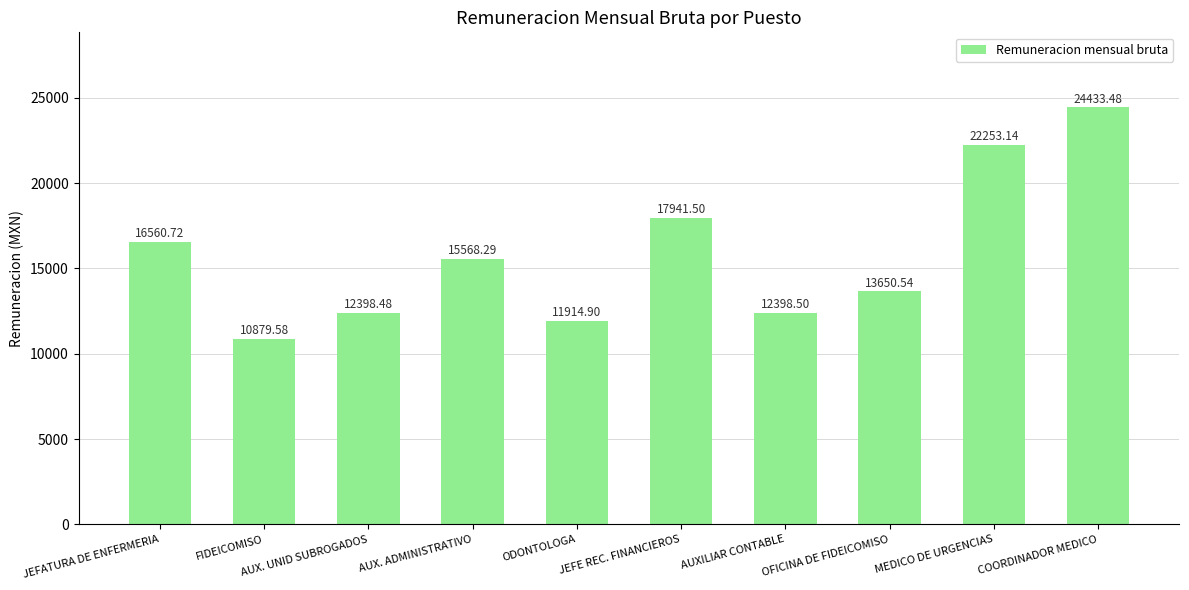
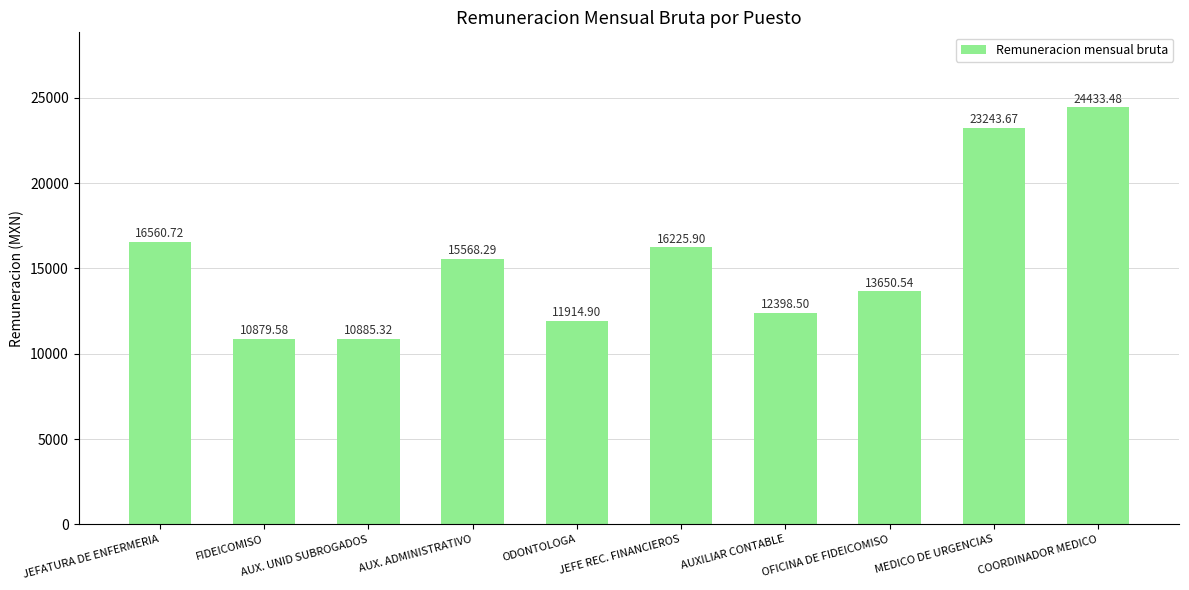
  {
    "JEFATURA DE ENFERMERIA": 16560.72,
    "FIDEICOMISO": 10879.58,
-   "AUX. UNID SUBROGADOS": 12398.48,
+   "AUX. UNID SUBROGADOS": 10885.32,
    "AUX. ADMINISTRATIVO": 15568.29,
    "ODONTOLOGA": 11914.90,
-   "JEFE REC. FINANCIEROS": 17941.50,
+   "JEFE REC. FINANCIEROS": 16225.90,
    "AUXILIAR CONTABLE": 12398.50,
    "OFICINA DE FIDEICOMISO": 13650.54,
-   "MEDICO DE URGENCIAS": 22253.14,
+   "MEDICO DE URGENCIAS": 23243.67,
    "COORDINADOR MEDICO": 24433.48
  }
